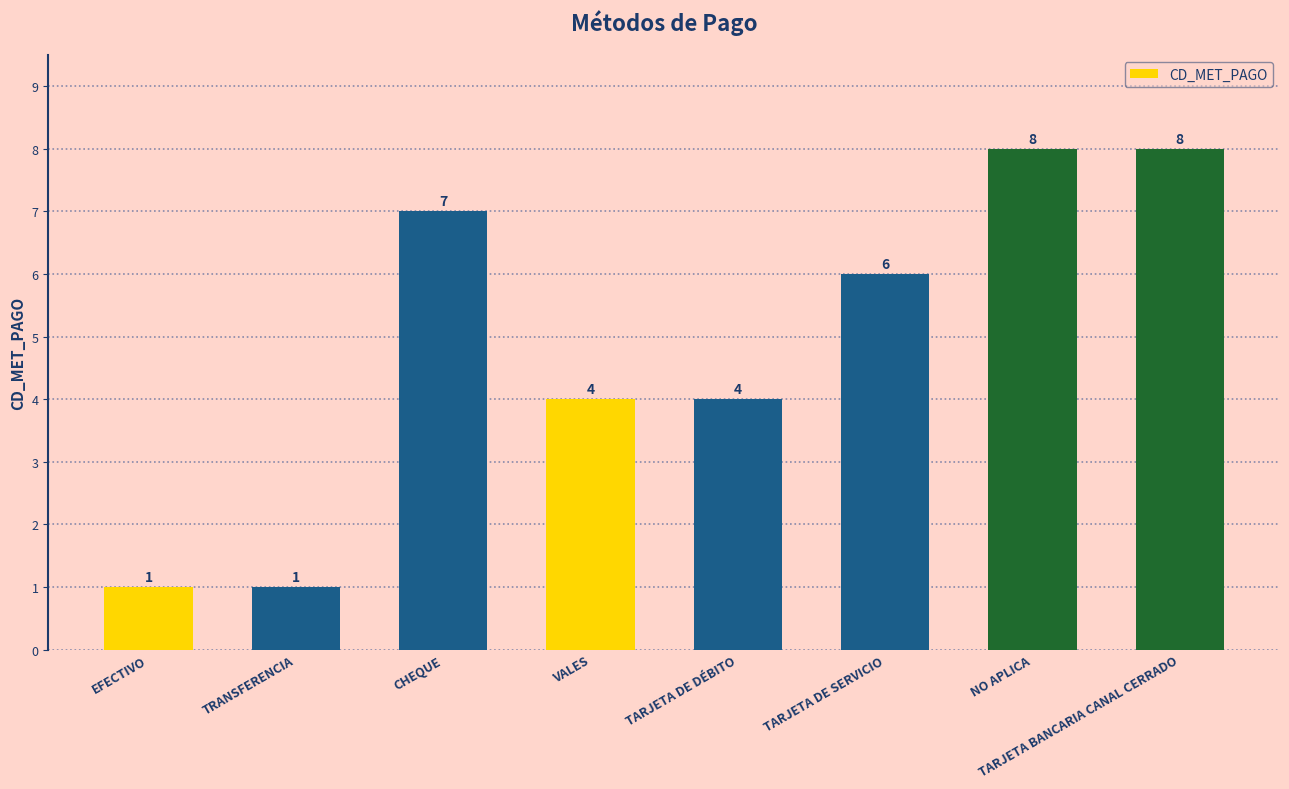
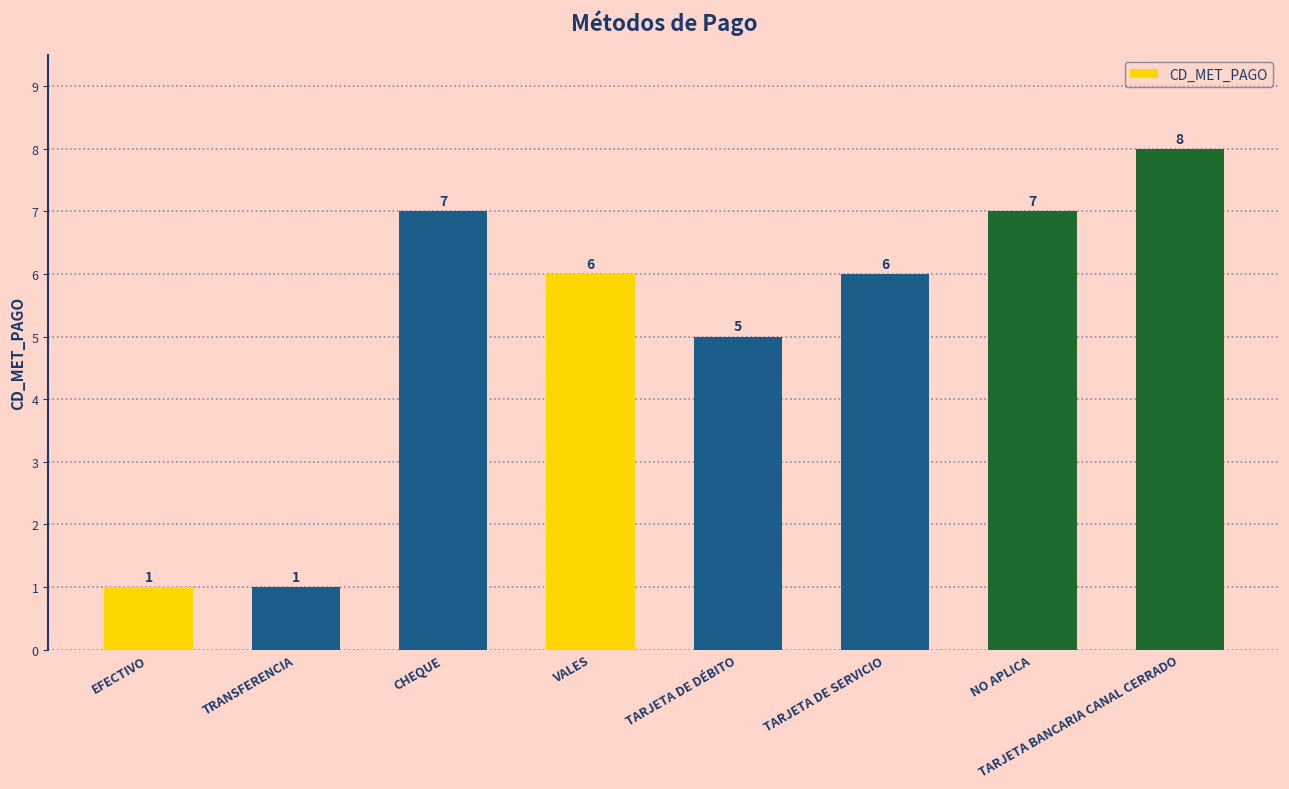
  {
    "EFECTIVO": 1,
    "TRANSFERENCIA": 1,
    "CHEQUE": 7,
-   "VALES": 4,
-   "TARJETA DE DÉBITO": 4,
+   "VALES": 6,
+   "TARJETA DE DÉBITO": 5,
    "TARJETA DE SERVICIO": 6,
-   "NO APLICA": 8,
+   "NO APLICA": 7,
    "TARJETA BANCARIA CANAL CERRADO": 8
  }
